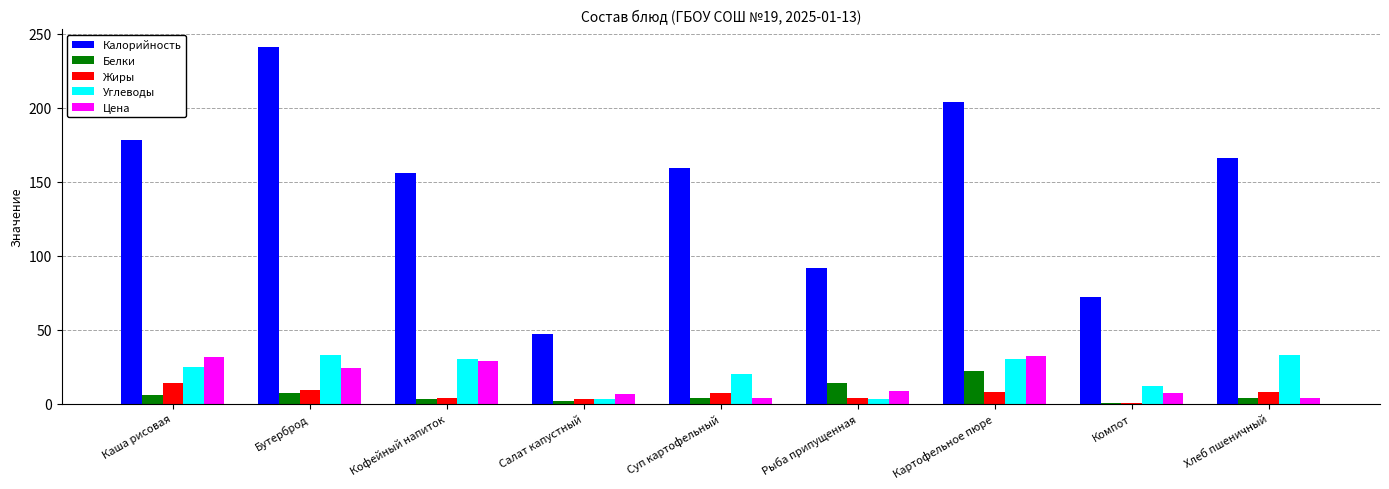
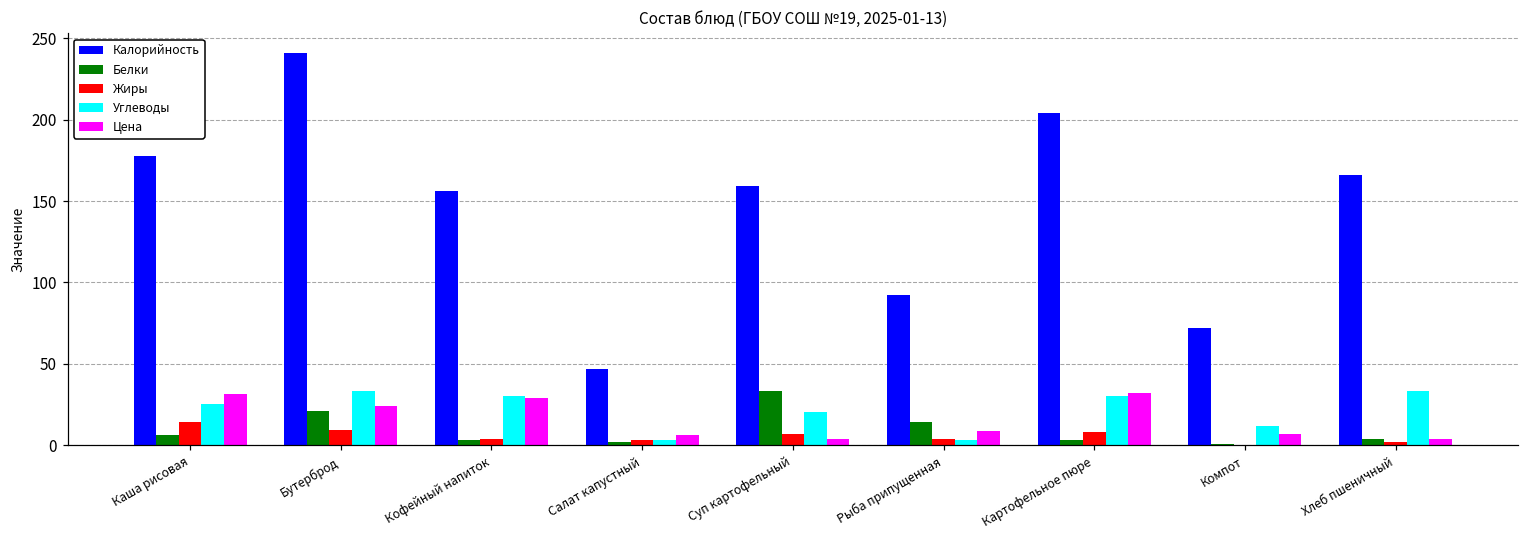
  {
    "Калорийность": {
      "Каша рисовая": 178,
      "Бутерброд": 241,
      "Кофейный напиток": 156,
      "Салат капустный": 47,
      "Суп картофельный": 159,
      "Рыба припущенная": 92,
      "Картофельное пюре": 204,
      "Компот": 72,
      "Хлеб пшеничный": 166
    },
    "Белки": {
      "Каша рисовая": 6,
-     "Бутерброд": 7,
+     "Бутерброд": 21,
      "Кофейный напиток": 3,
      "Салат капустный": 2,
-     "Суп картофельный": 4,
+     "Суп картофельный": 33,
      "Рыба припущенная": 14,
-     "Картофельное пюре": 22,
+     "Картофельное пюре": 3,
      "Хлеб пшеничный": 4
    },
    "Жиры": {
      "Каша рисовая": 14,
      "Бутерброд": 9,
      "Кофейный напиток": 4,
      "Салат капустный": 3,
      "Суп картофельный": 7,
      "Рыба припущенная": 4,
      "Картофельное пюре": 8,
-     "Хлеб пшеничный": 8
+     "Хлеб пшеничный": 2
    },
    "Углеводы": {
      "Каша рисовая": 25,
      "Бутерброд": 33,
      "Кофейный напиток": 30,
      "Салат капустный": 3,
      "Суп картофельный": 20,
      "Рыба припущенная": 3,
      "Картофельное пюре": 30,
      "Компот": 12,
      "Хлеб пшеничный": 33
    },
    "Цена": {
      "Каша рисовая": 32,
      "Бутерброд": 24,
      "Кофейный напиток": 29,
      "Салат капустный": 6,
      "Суп картофельный": 4,
      "Рыба припущенная": 8,
      "Картофельное пюре": 32,
      "Компот": 7,
      "Хлеб пшеничный": 4
    }
  }
